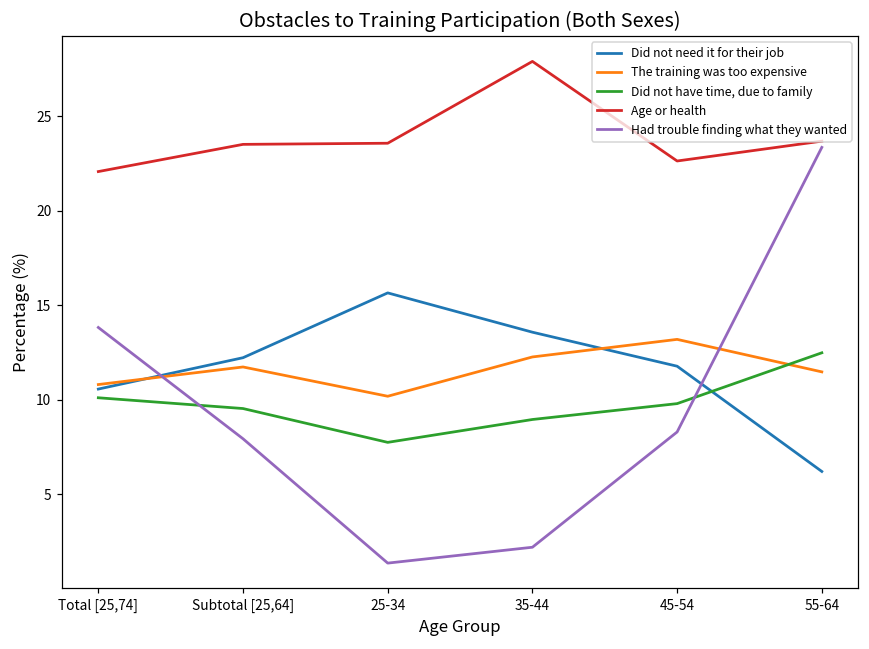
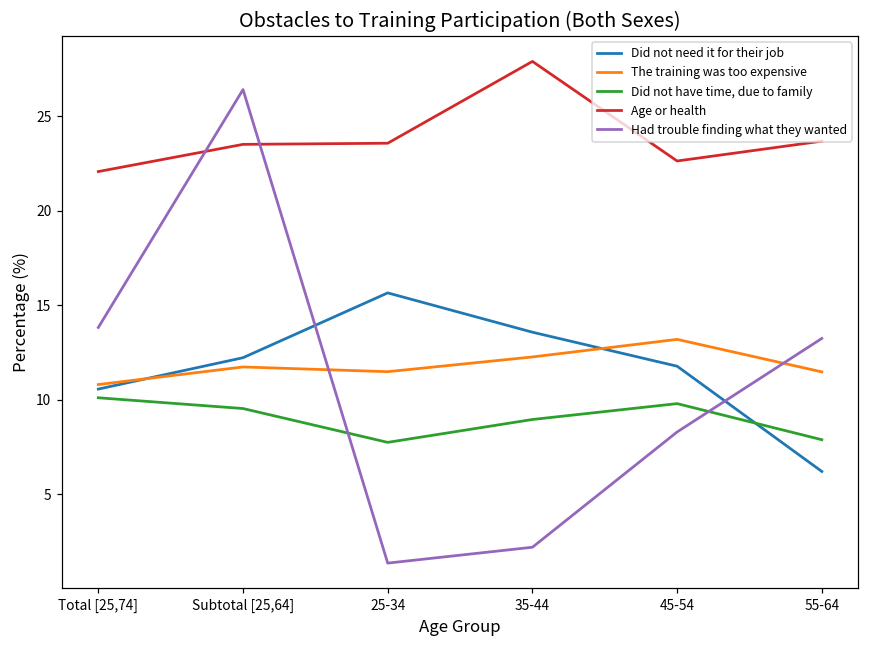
  {
    "Did not need it for their job": {
      "Total [25,74]": 10.6,
      "Subtotal [25,64]": 12.2,
      "25-34": 15.7,
      "35-44": 13.6,
      "45-54": 11.8,
      "55-64": 6.2
    },
    "The training was too expensive": {
      "Total [25,74]": 10.8,
      "Subtotal [25,64]": 11.7,
-     "25-34": 10.2,
+     "25-34": 11.5,
      "35-44": 12.3,
      "45-54": 13.2,
      "55-64": 11.5
    },
    "Did not have time, due to family": {
      "Total [25,74]": 10.1,
      "Subtotal [25,64]": 9.5,
      "25-34": 7.8,
      "35-44": 9.0,
      "45-54": 9.8,
-     "55-64": 12.5
+     "55-64": 7.9
    },
    "Age or health": {
      "Total [25,74]": 22.1,
      "Subtotal [25,64]": 23.5,
      "25-34": 23.6,
      "35-44": 27.9,
      "45-54": 22.6,
      "55-64": 23.7
    },
    "Had trouble finding what they wanted": {
      "Total [25,74]": 13.8,
-     "Subtotal [25,64]": 7.9,
+     "Subtotal [25,64]": 26.4,
      "25-34": 1.4,
      "35-44": 2.2,
      "45-54": 8.3,
-     "55-64": 23.4
+     "55-64": 13.3
    }
  }
